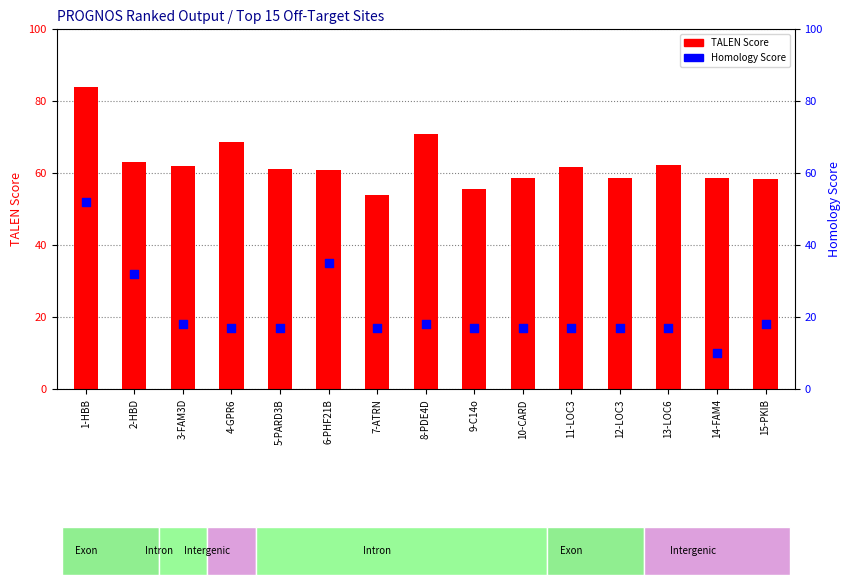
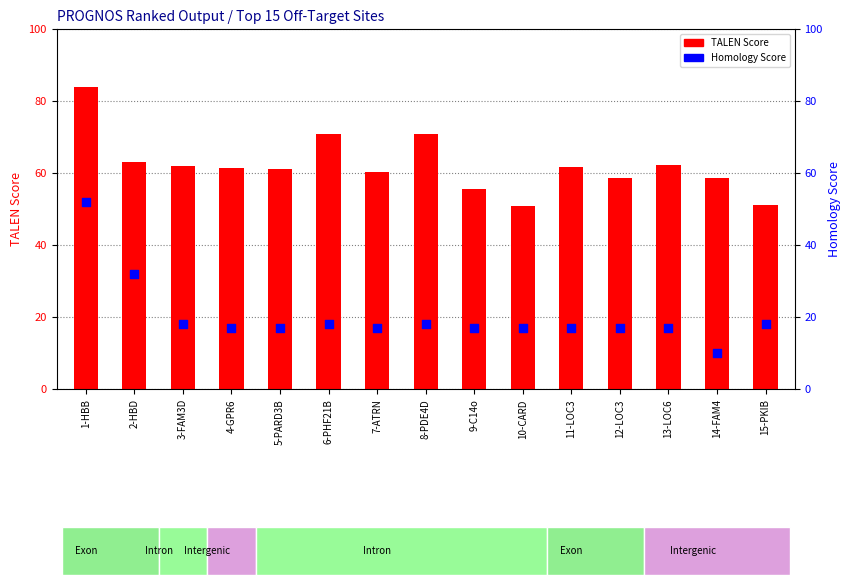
  {
    "PROGNOS Ranked Output / Top 15 Off-Target Sites": {
      "TALEN Score": {
        "1-HBB": 84,
        "2-HBD": 63,
        "3-FAM3D": 62,
-       "4-GPR6": 69,
+       "4-GPR6": 61,
        "5-PARD3B": 61,
-       "6-PHF21B": 61,
-       "7-ATRN": 54,
+       "6-PHF21B": 71,
+       "7-ATRN": 60,
        "8-PDE4D": 71,
        "9-C14o": 55,
-       "10-CARD": 59,
+       "10-CARD": 51,
        "11-LOC3": 62,
        "12-LOC3": 59,
        "13-LOC6": 62,
        "14-FAM4": 59,
-       "15-PKIB": 58
+       "15-PKIB": 51
      },
      "Homology Score": {
-       "6-PHF21B": 35
+       "6-PHF21B": 18
      }
    }
  }
